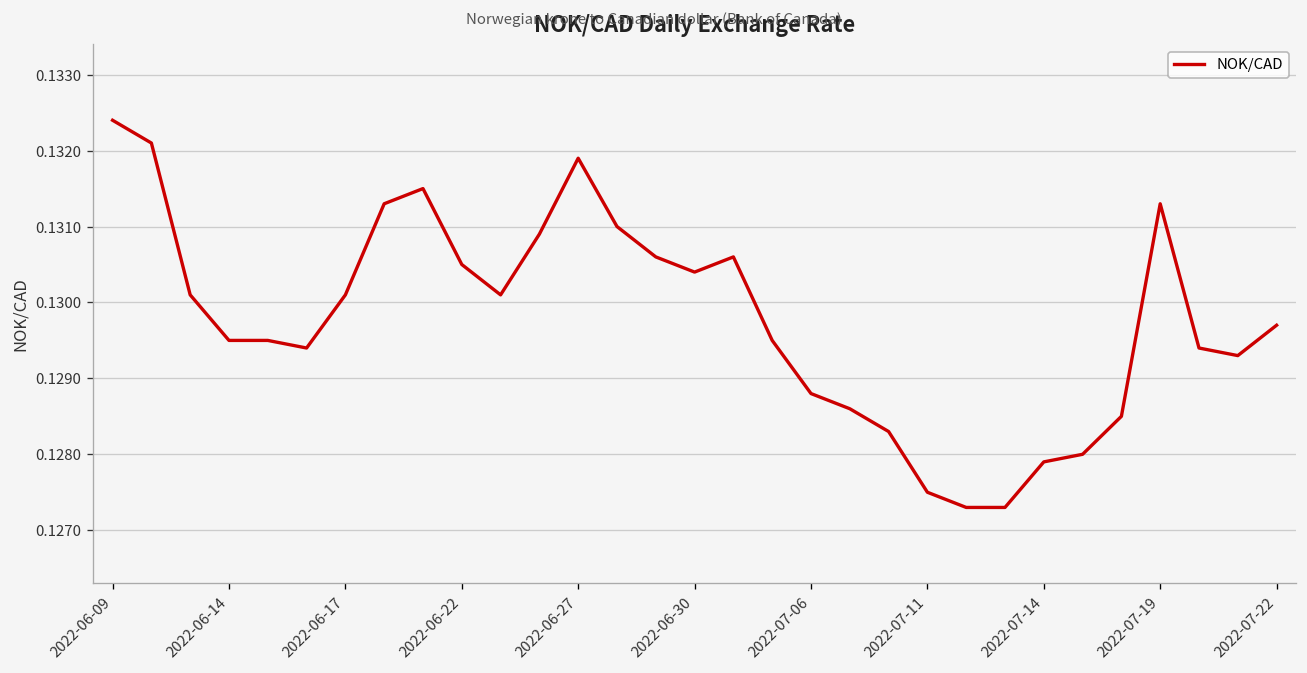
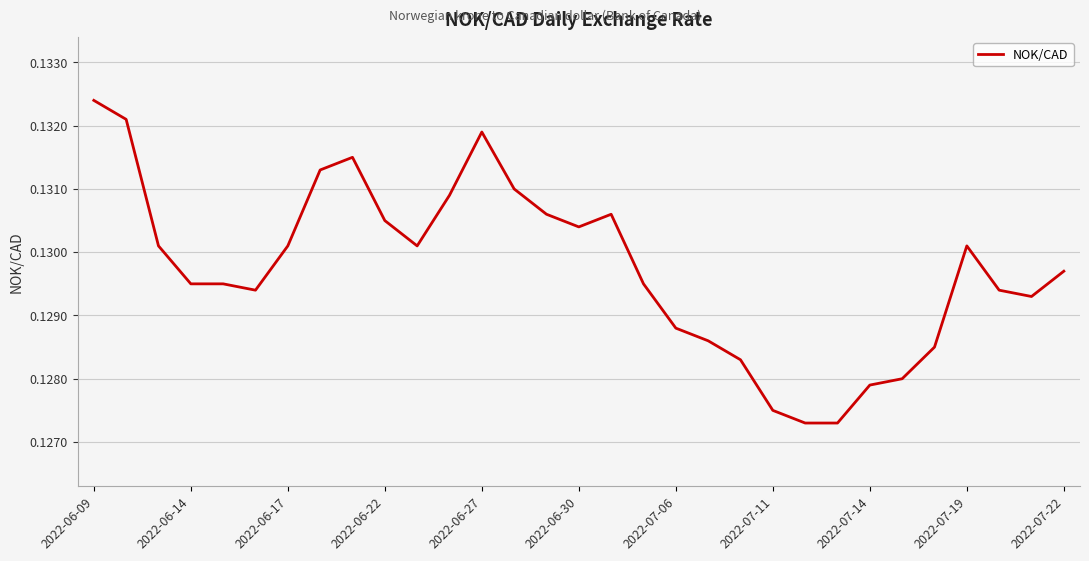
  {
    "2022-06-09": 0.1324,
    "2022-06-14": 0.1295,
    "2022-06-17": 0.1301,
    "2022-06-22": 0.1305,
    "2022-06-27": 0.1319,
    "2022-06-30": 0.1304,
    "2022-07-06": 0.1288,
    "2022-07-11": 0.1275,
    "2022-07-14": 0.1279,
-   "2022-07-19": 0.1313,
+   "2022-07-19": 0.1301,
    "2022-07-22": 0.1297
  }
